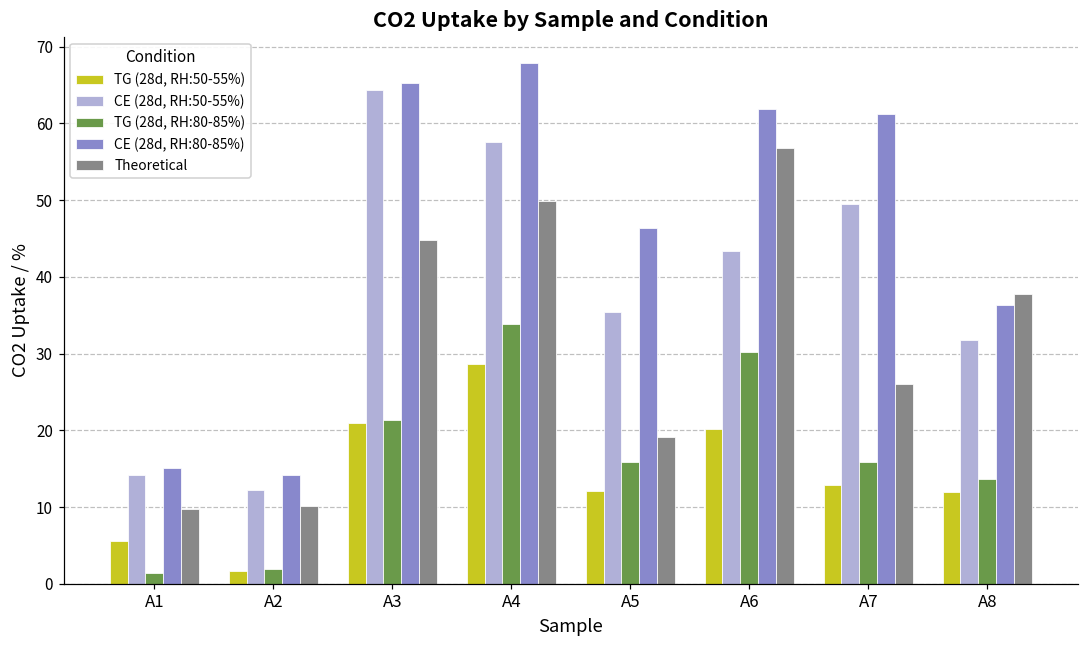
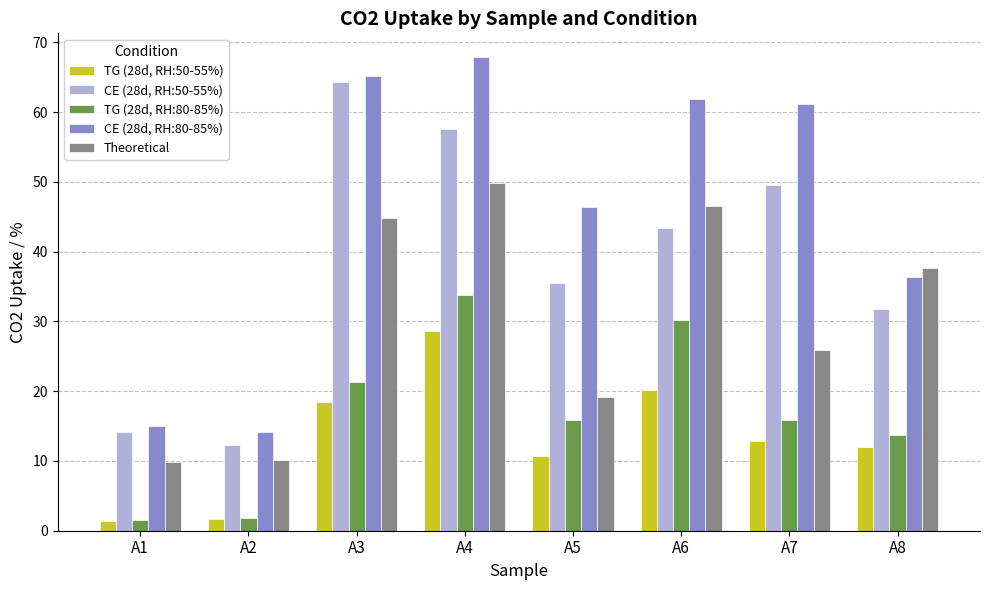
  {
    "TG (28d, RH:50-55%)": {
-     "A1": 6,
+     "A1": 1,
      "A2": 2,
-     "A3": 21,
+     "A3": 18,
      "A4": 29,
-     "A5": 12,
+     "A5": 11,
      "A6": 20,
      "A7": 13,
      "A8": 12
    },
    "TG (28d, RH:80-85%)": {
      "A1": 1,
      "A2": 2,
      "A3": 21,
      "A4": 34,
      "A5": 16,
      "A6": 30,
      "A7": 16,
      "A8": 14
    },
    "Theoretical": {
      "A1": 10,
      "A2": 10,
      "A3": 45,
      "A4": 50,
      "A5": 19,
-     "A6": 57,
+     "A6": 47,
      "A7": 26,
      "A8": 38
    }
  }
